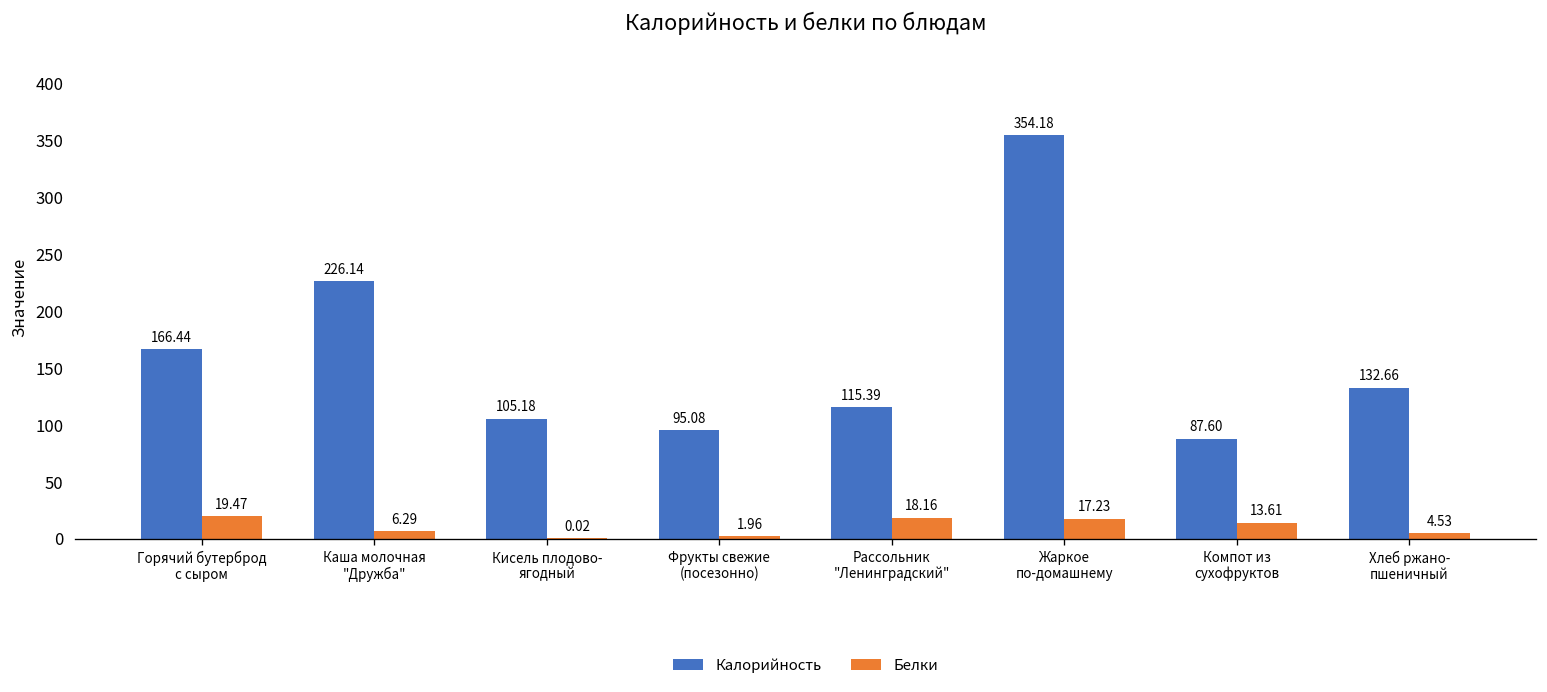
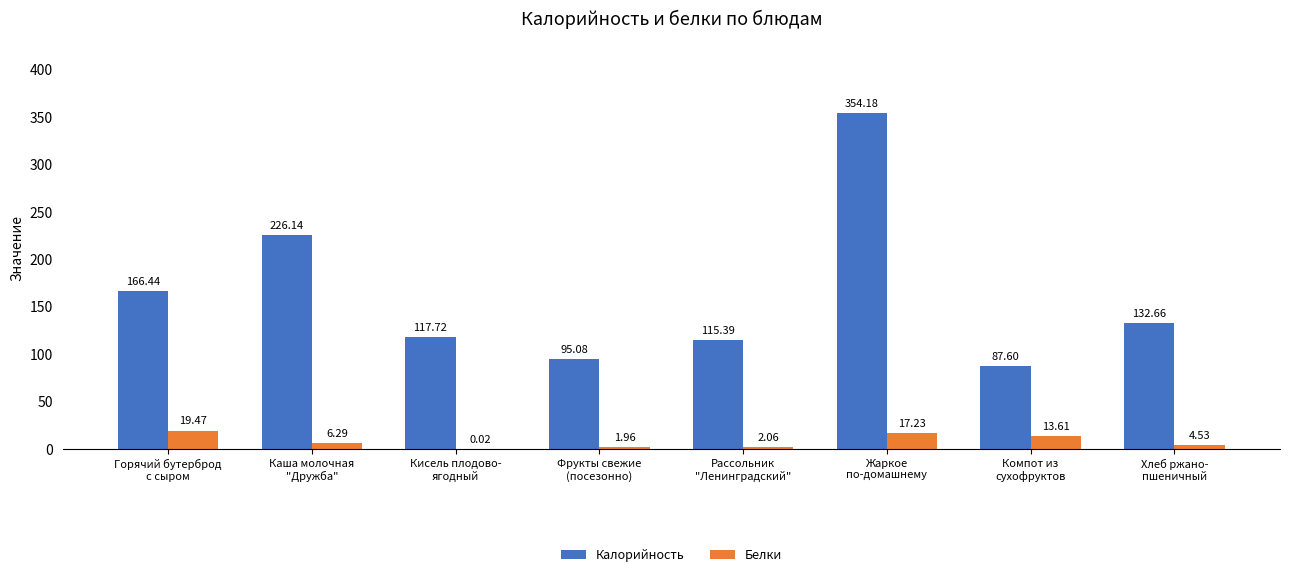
  {
    "Калорийность": {
      "Горячий бутерброд с сыром": 166.44,
      "Каша молочная \"Дружба\"": 226.14,
-     "Кисель плодово- ягодный": 105.18,
+     "Кисель плодово- ягодный": 117.72,
      "Фрукты свежие (посезонно)": 95.08,
      "Рассольник \"Ленинградский\"": 115.39,
      "Жаркое по-домашнему": 354.18,
      "Компот из сухофруктов": 87.60,
      "Хлеб ржано- пшеничный": 132.66
    },
    "Белки": {
      "Горячий бутерброд с сыром": 19.47,
      "Каша молочная \"Дружба\"": 6.29,
      "Кисель плодово- ягодный": 0.02,
      "Фрукты свежие (посезонно)": 1.96,
-     "Рассольник \"Ленинградский\"": 18.16,
+     "Рассольник \"Ленинградский\"": 2.06,
      "Жаркое по-домашнему": 17.23,
      "Компот из сухофруктов": 13.61,
      "Хлеб ржано- пшеничный": 4.53
    }
  }
